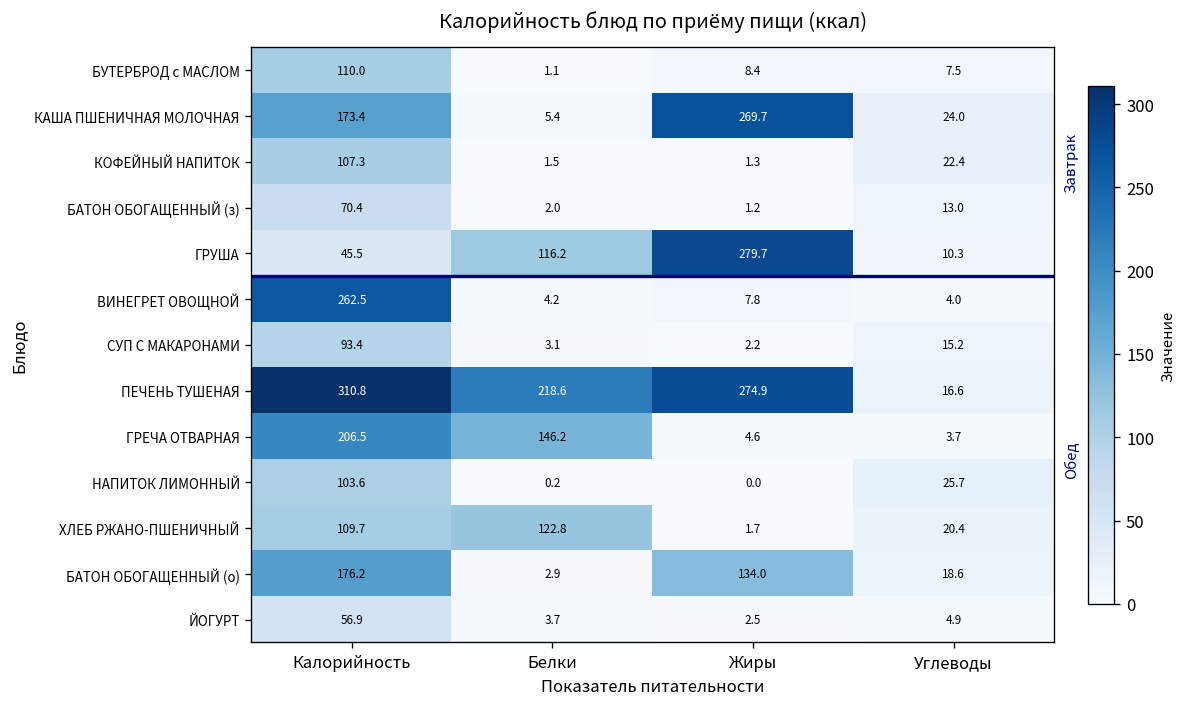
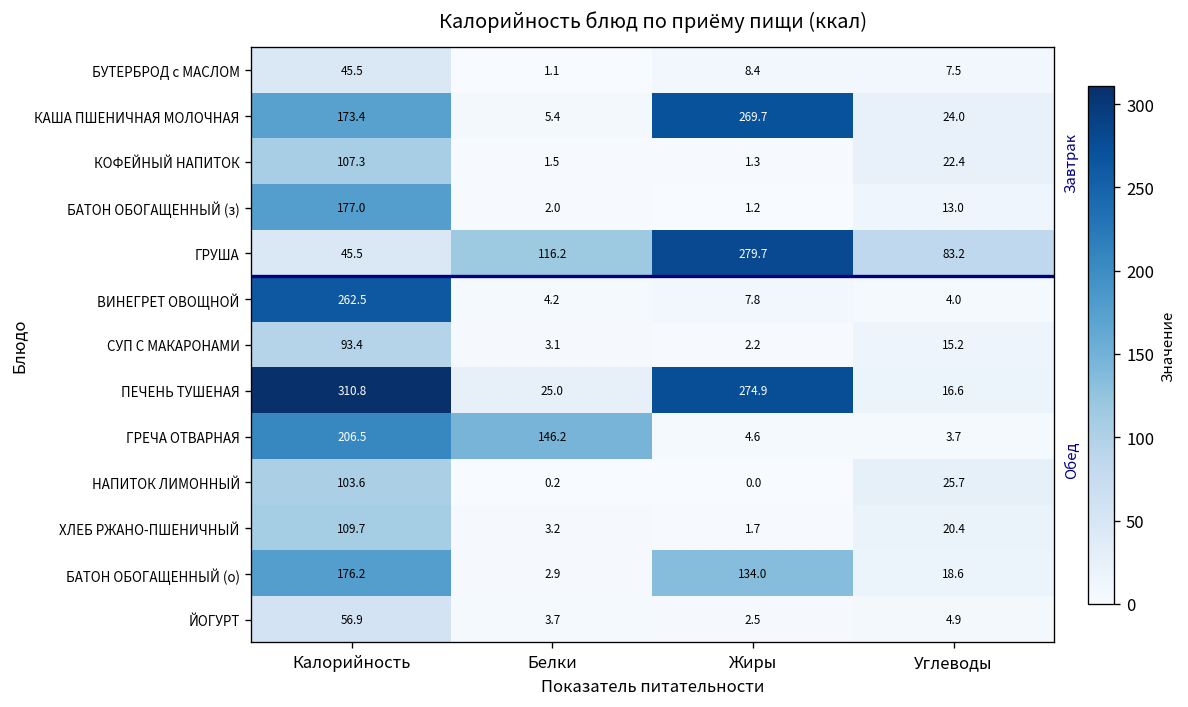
  {
    "БУТЕРБРОД с МАСЛОМ": {
-     "Калорийность": 110.0,
+     "Калорийность": 45.5,
      "Белки": 1.1,
      "Жиры": 8.4,
      "Углеводы": 7.5
    },
    "КАША ПШЕНИЧНАЯ МОЛОЧНАЯ": {
      "Калорийность": 173.4,
      "Белки": 5.4,
      "Жиры": 269.7,
      "Углеводы": 24.0
    },
    "КОФЕЙНЫЙ НАПИТОК": {
      "Калорийность": 107.3,
      "Белки": 1.5,
      "Жиры": 1.3,
      "Углеводы": 22.4
    },
    "БАТОН ОБОГАЩЕННЫЙ (з)": {
-     "Калорийность": 70.4,
+     "Калорийность": 177.0,
      "Белки": 2.0,
      "Жиры": 1.2,
      "Углеводы": 13.0
    },
    "ГРУША": {
      "Калорийность": 45.5,
      "Белки": 116.2,
      "Жиры": 279.7,
-     "Углеводы": 10.3
+     "Углеводы": 83.2
    },
    "ВИНЕГРЕТ ОВОЩНОЙ": {
      "Калорийность": 262.5,
      "Белки": 4.2,
      "Жиры": 7.8,
      "Углеводы": 4.0
    },
    "СУП С МАКАРОНАМИ": {
      "Калорийность": 93.4,
      "Белки": 3.1,
      "Жиры": 2.2,
      "Углеводы": 15.2
    },
    "ПЕЧЕНЬ ТУШЕНАЯ": {
      "Калорийность": 310.8,
-     "Белки": 218.6,
+     "Белки": 25.0,
      "Жиры": 274.9,
      "Углеводы": 16.6
    },
    "ГРЕЧА ОТВАРНАЯ": {
      "Калорийность": 206.5,
      "Белки": 146.2,
      "Жиры": 4.6,
      "Углеводы": 3.7
    },
    "НАПИТОК ЛИМОННЫЙ": {
      "Калорийность": 103.6,
      "Белки": 0.2,
      "Жиры": 0.0,
      "Углеводы": 25.7
    },
    "ХЛЕБ РЖАНО-ПШЕНИЧНЫЙ": {
      "Калорийность": 109.7,
-     "Белки": 122.8,
+     "Белки": 3.2,
      "Жиры": 1.7,
      "Углеводы": 20.4
    },
    "БАТОН ОБОГАЩЕННЫЙ (о)": {
      "Калорийность": 176.2,
      "Белки": 2.9,
      "Жиры": 134.0,
      "Углеводы": 18.6
    },
    "ЙОГУРТ": {
      "Калорийность": 56.9,
      "Белки": 3.7,
      "Жиры": 2.5,
      "Углеводы": 4.9
    }
  }
